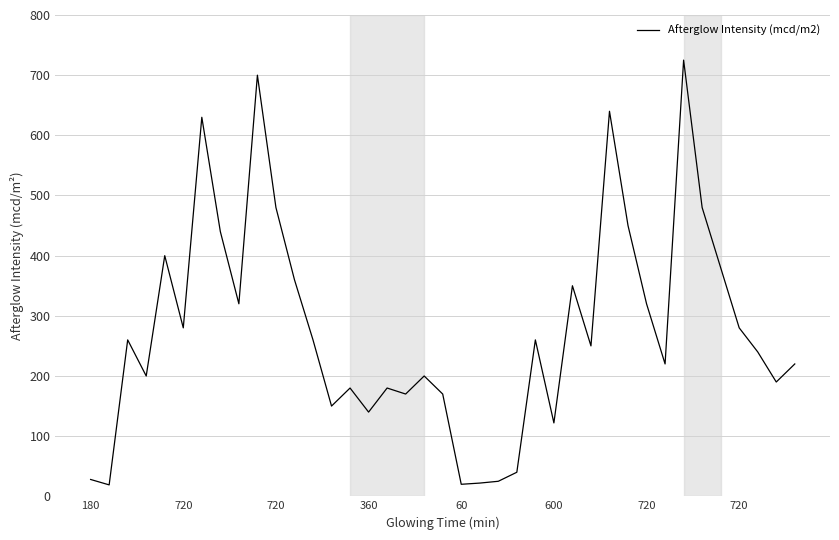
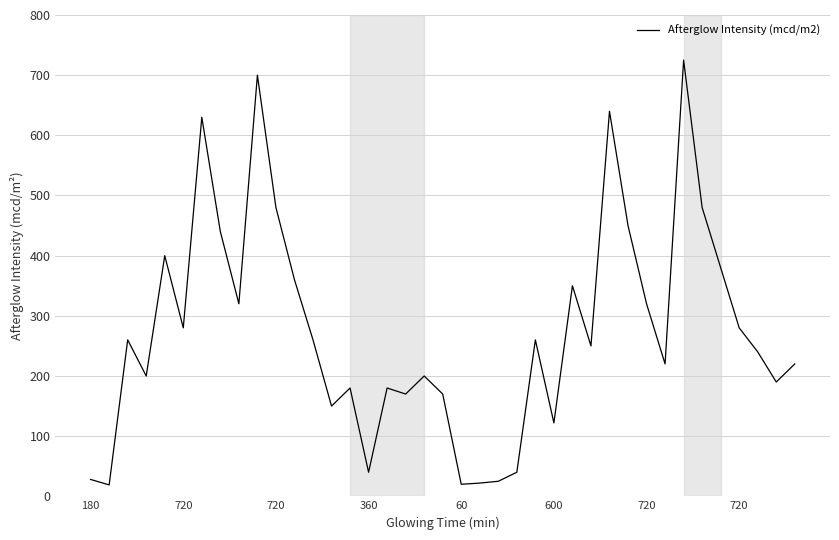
  {
    "180": 30,
-   "360": 140,
+   "360": 40,
    "60": 20,
    "600": 120
  }
